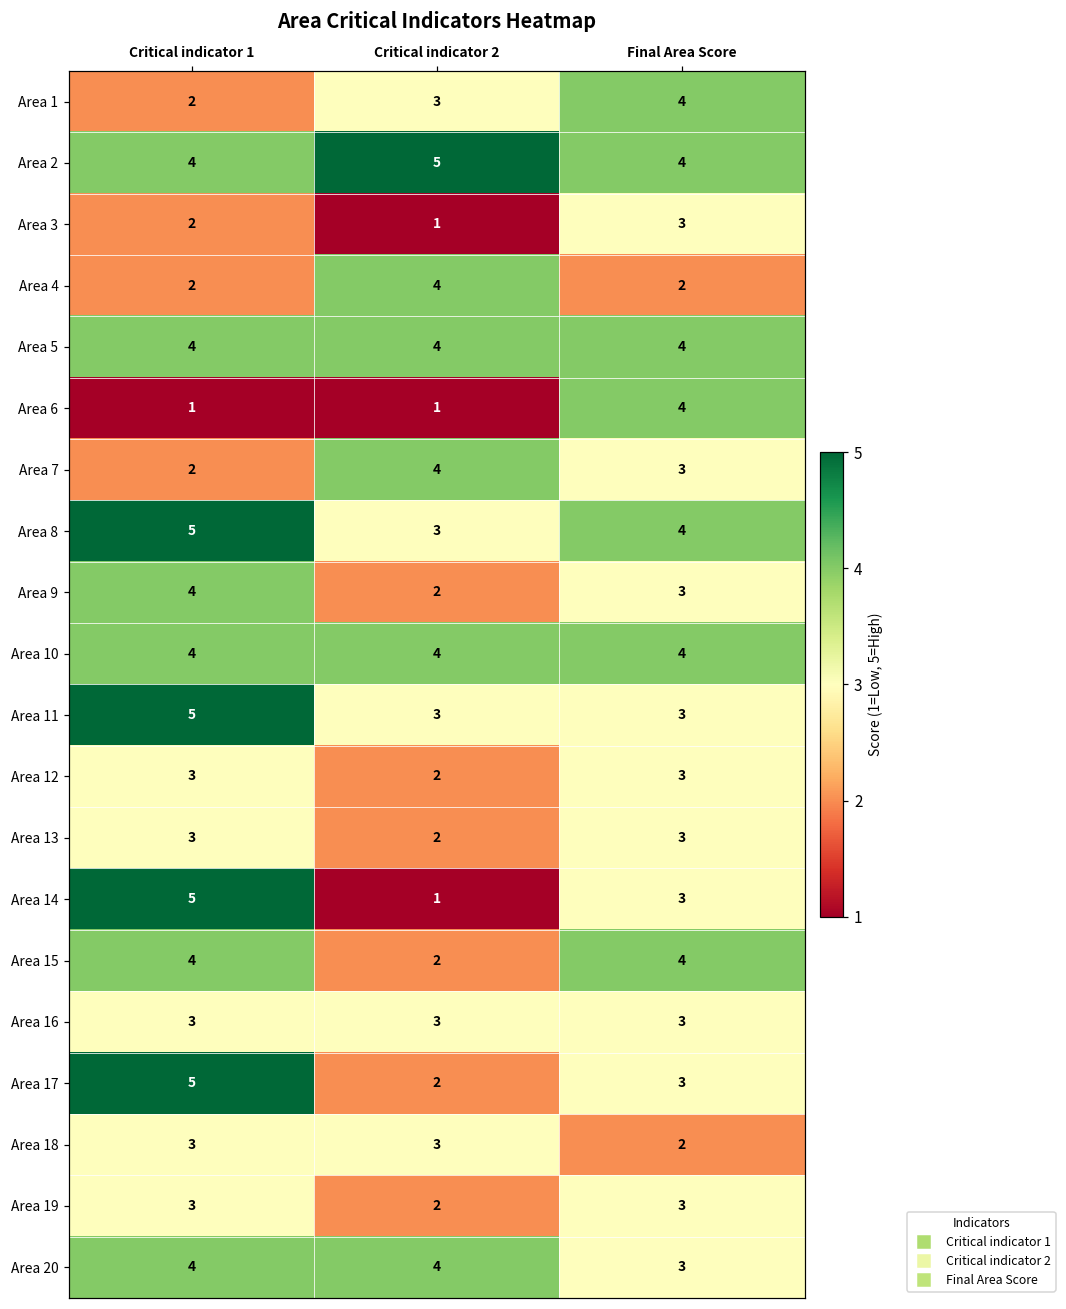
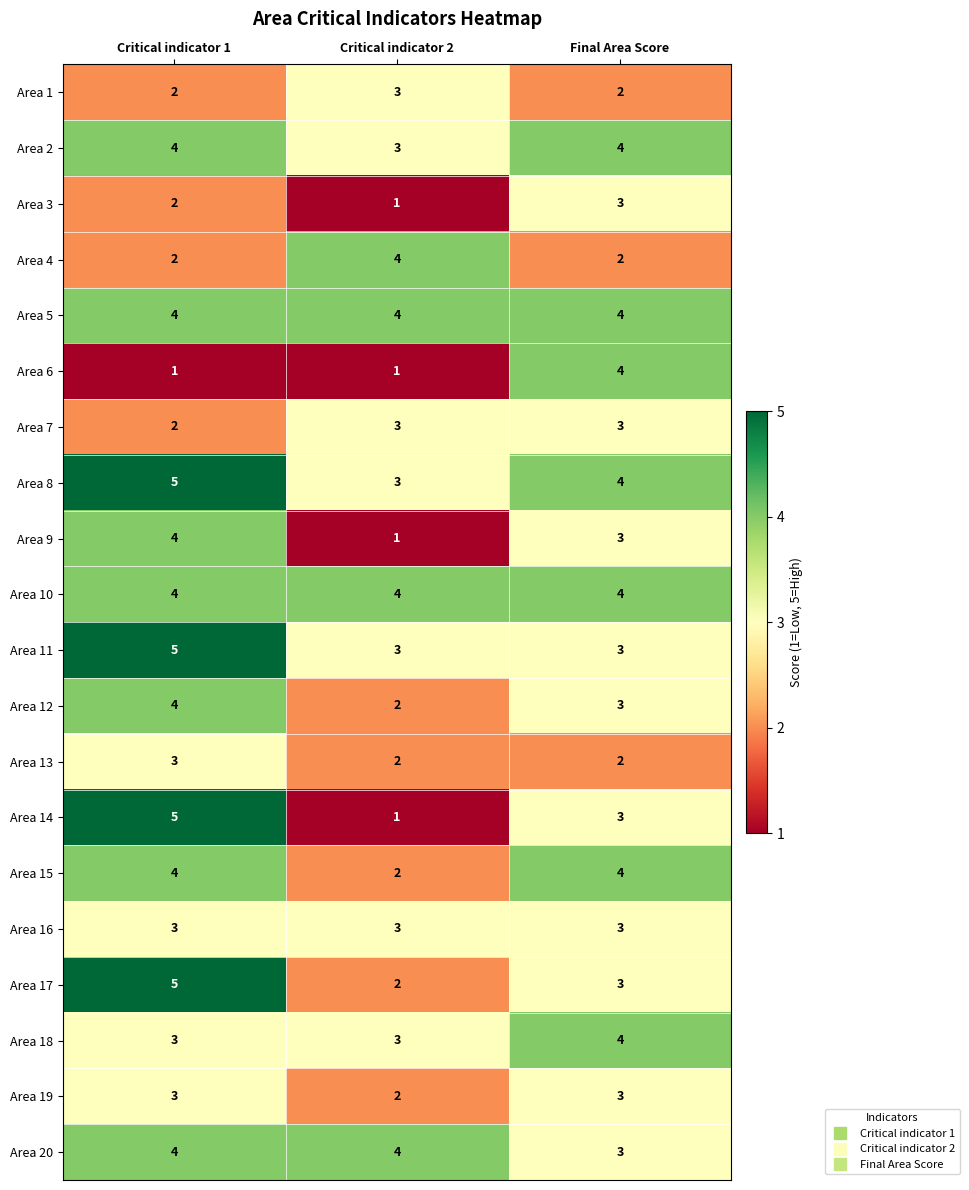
  {
    "Area 1": {
      "Critical indicator 1": 2,
      "Critical indicator 2": 3,
-     "Final Area Score": 4
+     "Final Area Score": 2
    },
    "Area 2": {
      "Critical indicator 1": 4,
-     "Critical indicator 2": 5,
+     "Critical indicator 2": 3,
      "Final Area Score": 4
    },
    "Area 3": {
      "Critical indicator 1": 2,
      "Critical indicator 2": 1,
      "Final Area Score": 3
    },
    "Area 4": {
      "Critical indicator 1": 2,
      "Critical indicator 2": 4,
      "Final Area Score": 2
    },
    "Area 5": {
      "Critical indicator 1": 4,
      "Critical indicator 2": 4,
      "Final Area Score": 4
    },
    "Area 6": {
      "Critical indicator 1": 1,
      "Critical indicator 2": 1,
      "Final Area Score": 4
    },
    "Area 7": {
      "Critical indicator 1": 2,
-     "Critical indicator 2": 4,
+     "Critical indicator 2": 3,
      "Final Area Score": 3
    },
    "Area 8": {
      "Critical indicator 1": 5,
      "Critical indicator 2": 3,
      "Final Area Score": 4
    },
    "Area 9": {
      "Critical indicator 1": 4,
-     "Critical indicator 2": 2,
+     "Critical indicator 2": 1,
      "Final Area Score": 3
    },
    "Area 10": {
      "Critical indicator 1": 4,
      "Critical indicator 2": 4,
      "Final Area Score": 4
    },
    "Area 11": {
      "Critical indicator 1": 5,
      "Critical indicator 2": 3,
      "Final Area Score": 3
    },
    "Area 12": {
-     "Critical indicator 1": 3,
+     "Critical indicator 1": 4,
      "Critical indicator 2": 2,
      "Final Area Score": 3
    },
    "Area 13": {
      "Critical indicator 1": 3,
      "Critical indicator 2": 2,
-     "Final Area Score": 3
+     "Final Area Score": 2
    },
    "Area 14": {
      "Critical indicator 1": 5,
      "Critical indicator 2": 1,
      "Final Area Score": 3
    },
    "Area 15": {
      "Critical indicator 1": 4,
      "Critical indicator 2": 2,
      "Final Area Score": 4
    },
    "Area 16": {
      "Critical indicator 1": 3,
      "Critical indicator 2": 3,
      "Final Area Score": 3
    },
    "Area 17": {
      "Critical indicator 1": 5,
      "Critical indicator 2": 2,
      "Final Area Score": 3
    },
    "Area 18": {
      "Critical indicator 1": 3,
      "Critical indicator 2": 3,
-     "Final Area Score": 2
+     "Final Area Score": 4
    },
    "Area 19": {
      "Critical indicator 1": 3,
      "Critical indicator 2": 2,
      "Final Area Score": 3
    },
    "Area 20": {
      "Critical indicator 1": 4,
      "Critical indicator 2": 4,
      "Final Area Score": 3
    }
  }
